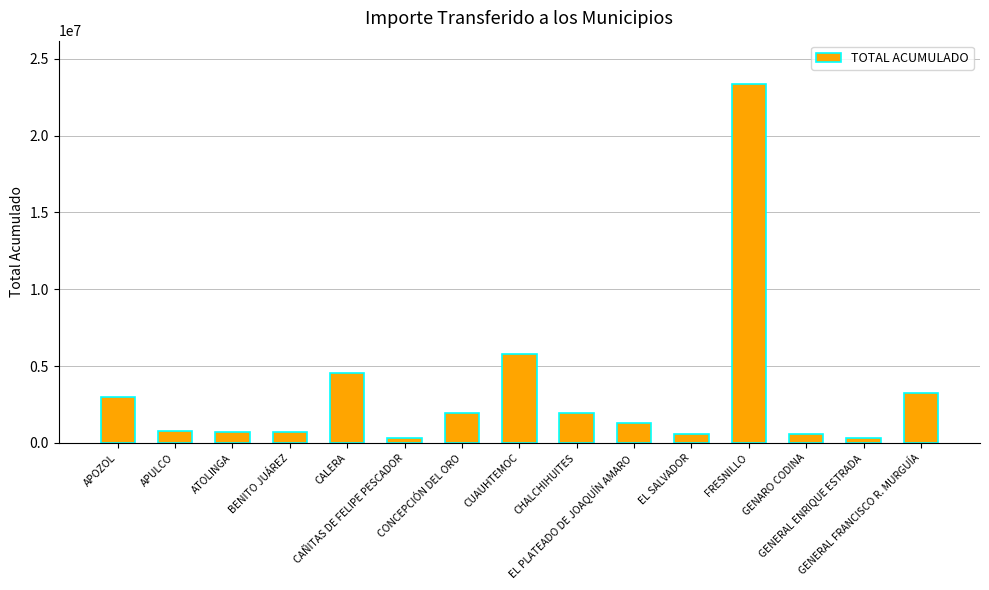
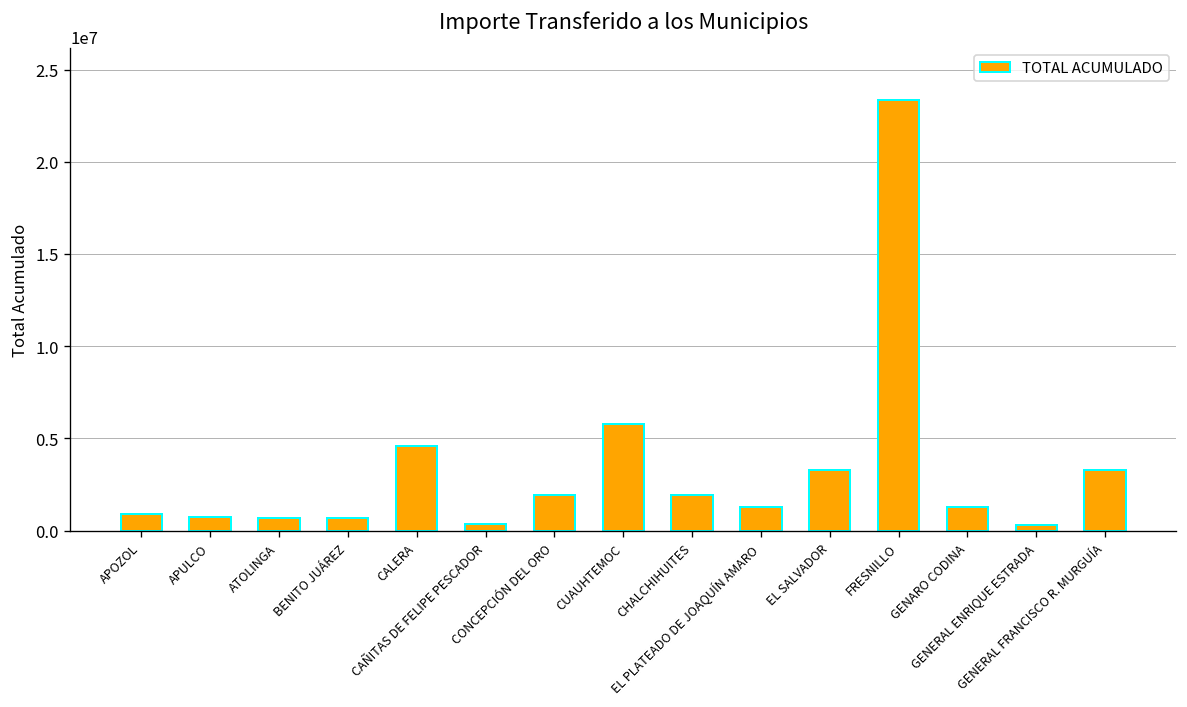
  {
-   "APOZOL": 3000000,
+   "APOZOL": 900000,
    "APULCO": 800000,
    "ATOLINGA": 700000,
    "BENITO JUÁREZ": 700000,
    "CALERA": 4600000,
    "CAÑITAS DE FELIPE PESCADOR": 300000,
    "CONCEPCIÓN DEL ORO": 1900000,
    "CUAUHTEMOC": 5800000,
    "CHALCHIHUITES": 2000000,
    "EL PLATEADO DE JOAQUÍN AMARO": 1300000,
-   "EL SALVADOR": 600000,
+   "EL SALVADOR": 3300000,
    "FRESNILLO": 23400000,
-   "GENARO CODINA": 600000,
+   "GENARO CODINA": 1300000,
    "GENERAL ENRIQUE ESTRADA": 300000,
    "GENERAL FRANCISCO R. MURGUÍA": 3300000
  }
